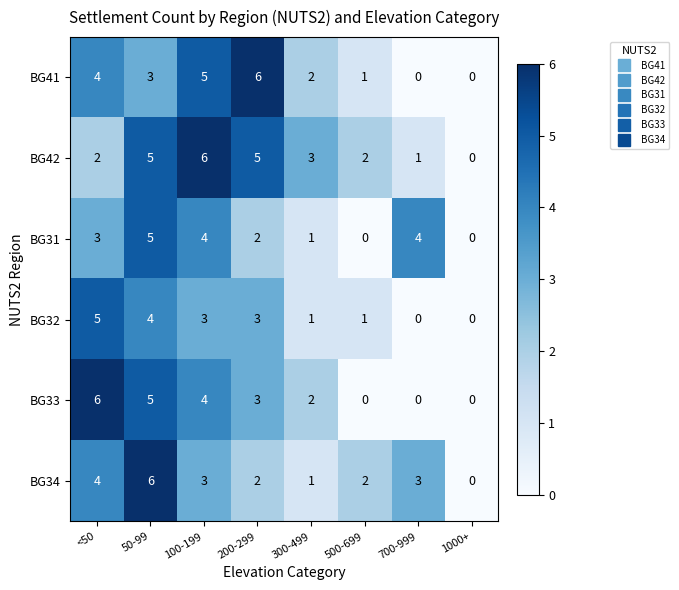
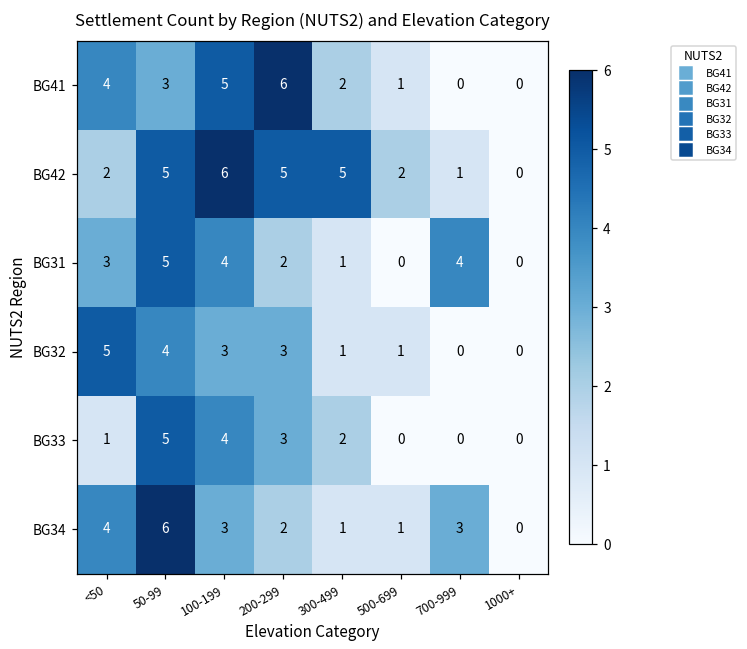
  {
    "BG41": {
      "<50": 4,
      "50-99": 3,
      "100-199": 5,
      "200-299": 6,
      "300-499": 2,
      "500-699": 1,
      "700-999": 0,
      "1000+": 0
    },
    "BG42": {
      "<50": 2,
      "50-99": 5,
      "100-199": 6,
      "200-299": 5,
-     "300-499": 3,
+     "300-499": 5,
      "500-699": 2,
      "700-999": 1,
      "1000+": 0
    },
    "BG31": {
      "<50": 3,
      "50-99": 5,
      "100-199": 4,
      "200-299": 2,
      "300-499": 1,
      "500-699": 0,
      "700-999": 4,
      "1000+": 0
    },
    "BG32": {
      "<50": 5,
      "50-99": 4,
      "100-199": 3,
      "200-299": 3,
      "300-499": 1,
      "500-699": 1,
      "700-999": 0,
      "1000+": 0
    },
    "BG33": {
-     "<50": 6,
+     "<50": 1,
      "50-99": 5,
      "100-199": 4,
      "200-299": 3,
      "300-499": 2,
      "500-699": 0,
      "700-999": 0,
      "1000+": 0
    },
    "BG34": {
      "<50": 4,
      "50-99": 6,
      "100-199": 3,
      "200-299": 2,
      "300-499": 1,
-     "500-699": 2,
+     "500-699": 1,
      "700-999": 3,
      "1000+": 0
    }
  }
